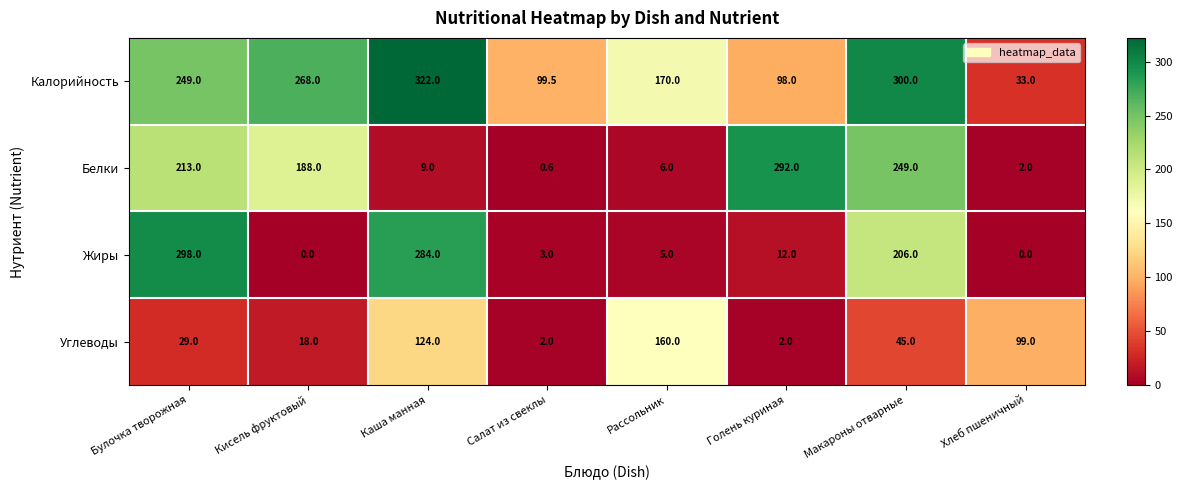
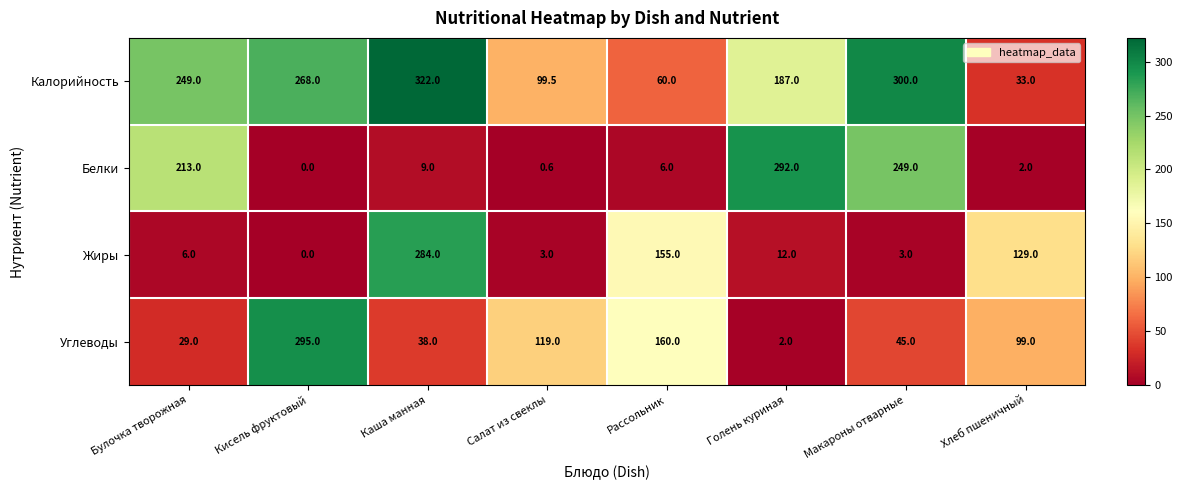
  {
    "Калорийность": {
      "Булочка творожная": 249.0,
      "Кисель фруктовый": 268.0,
      "Каша манная": 322.0,
      "Салат из свеклы": 99.5,
-     "Рассольник": 170.0,
-     "Голень куриная": 98.0,
+     "Рассольник": 60.0,
+     "Голень куриная": 187.0,
      "Макароны отварные": 300.0,
      "Хлеб пшеничный": 33.0
    },
    "Белки": {
      "Булочка творожная": 213.0,
-     "Кисель фруктовый": 188.0,
+     "Кисель фруктовый": 0.0,
      "Каша манная": 9.0,
      "Салат из свеклы": 0.6,
      "Рассольник": 6.0,
      "Голень куриная": 292.0,
      "Макароны отварные": 249.0,
      "Хлеб пшеничный": 2.0
    },
    "Жиры": {
-     "Булочка творожная": 298.0,
+     "Булочка творожная": 6.0,
      "Кисель фруктовый": 0.0,
      "Каша манная": 284.0,
      "Салат из свеклы": 3.0,
-     "Рассольник": 5.0,
+     "Рассольник": 155.0,
      "Голень куриная": 12.0,
-     "Макароны отварные": 206.0,
-     "Хлеб пшеничный": 0.0
+     "Макароны отварные": 3.0,
+     "Хлеб пшеничный": 129.0
    },
    "Углеводы": {
      "Булочка творожная": 29.0,
-     "Кисель фруктовый": 18.0,
-     "Каша манная": 124.0,
-     "Салат из свеклы": 2.0,
+     "Кисель фруктовый": 295.0,
+     "Каша манная": 38.0,
+     "Салат из свеклы": 119.0,
      "Рассольник": 160.0,
      "Голень куриная": 2.0,
      "Макароны отварные": 45.0,
      "Хлеб пшеничный": 99.0
    }
  }
